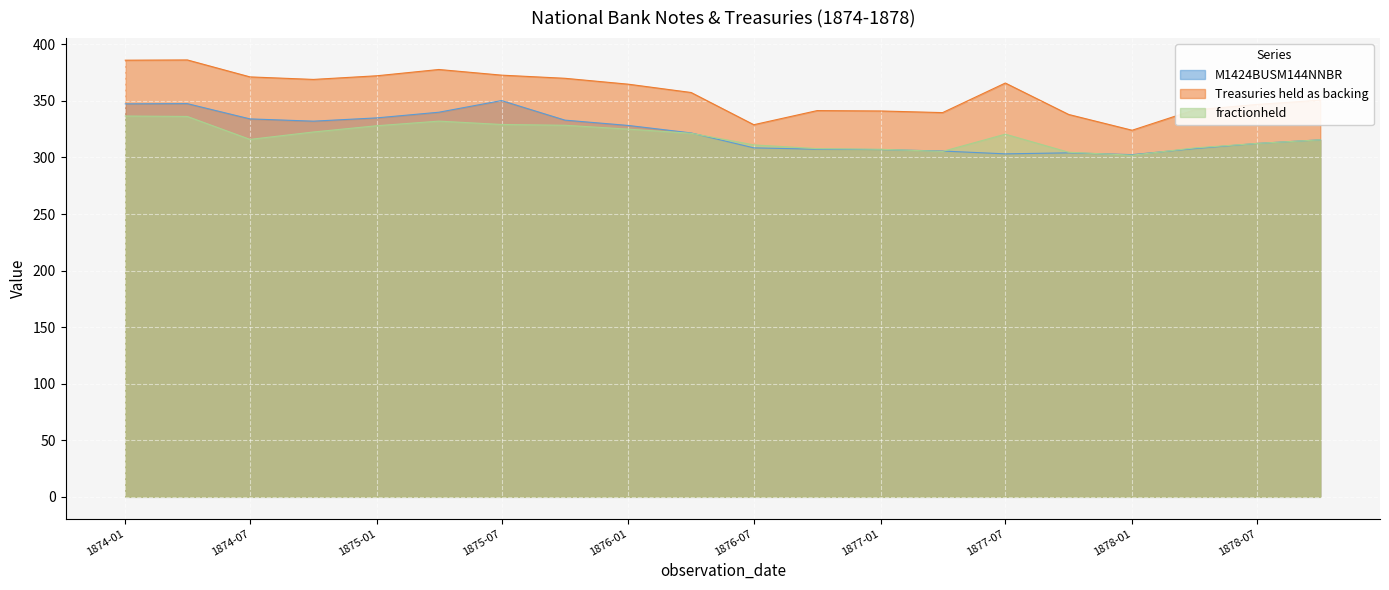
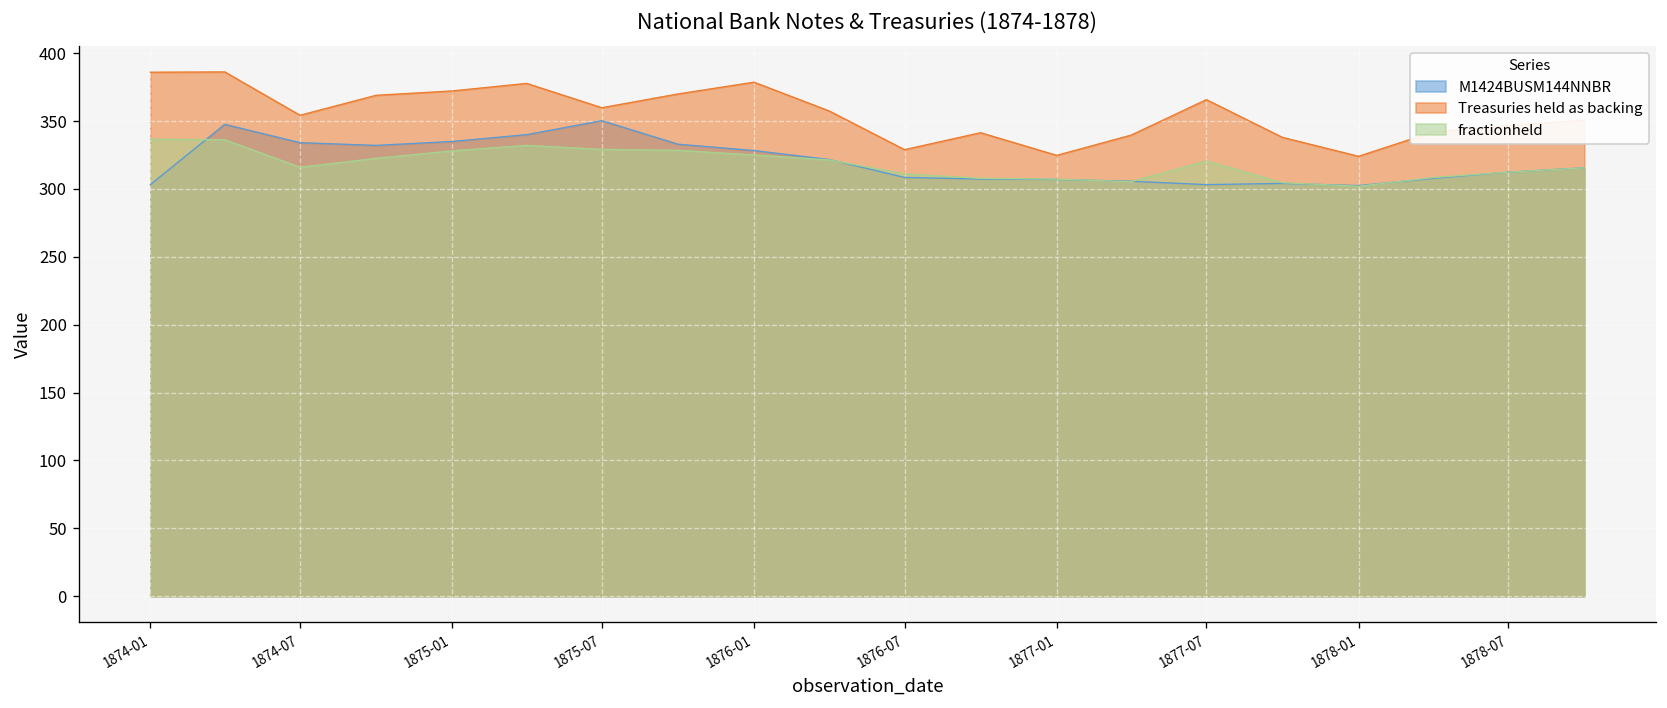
  {
    "M1424BUSM144NNBR": {
-     "1874-01": 347,
+     "1874-01": 303,
      "1874-07": 334,
      "1875-01": 335,
      "1875-07": 350,
      "1876-01": 328,
      "1876-07": 309,
      "1877-07": 303
    },
    "Treasuries held as backing": {
      "1874-01": 386,
-     "1874-07": 371,
+     "1874-07": 354,
      "1875-01": 372,
-     "1875-07": 373,
-     "1876-01": 365,
+     "1875-07": 360,
+     "1876-01": 379,
      "1876-07": 329,
-     "1877-01": 341,
+     "1877-01": 325,
      "1877-07": 366,
      "1878-01": 324
    },
    "fractionheld": {
      "1874-01": 337,
      "1874-07": 316,
      "1875-01": 328,
      "1875-07": 329,
      "1876-01": 325,
      "1876-07": 311,
      "1877-07": 321
    }
  }
